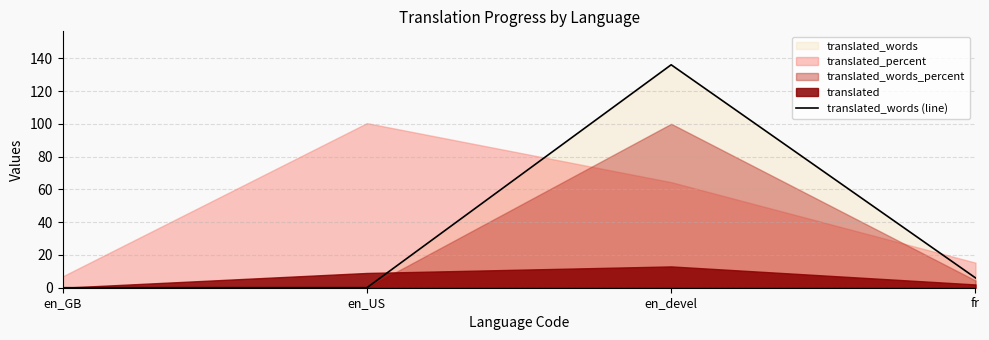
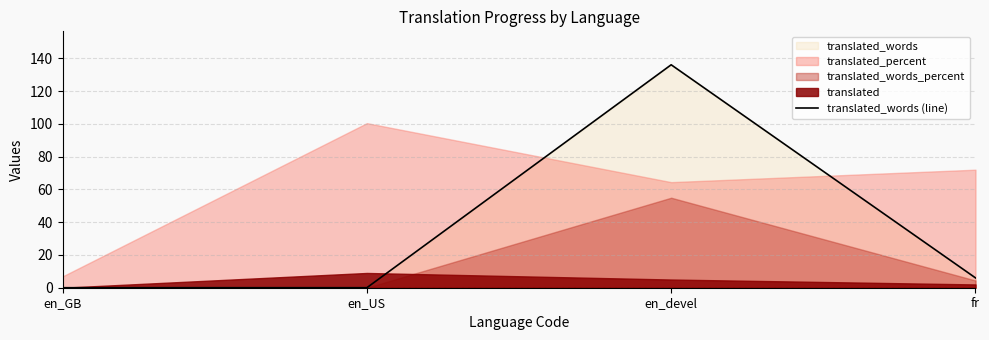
  {
    "translated_words": {
      "en_devel": 136,
      "fr": 6
    },
    "translated_percent": {
      "en_GB": 7,
      "en_US": 100,
      "en_devel": 64,
-     "fr": 15
+     "fr": 72
    },
    "translated_words_percent": {
-     "en_devel": 100,
+     "en_devel": 55,
      "fr": 4
    },
    "translated": {
      "en_US": 9,
-     "en_devel": 13,
+     "en_devel": 5,
      "fr": 2
    }
  }
